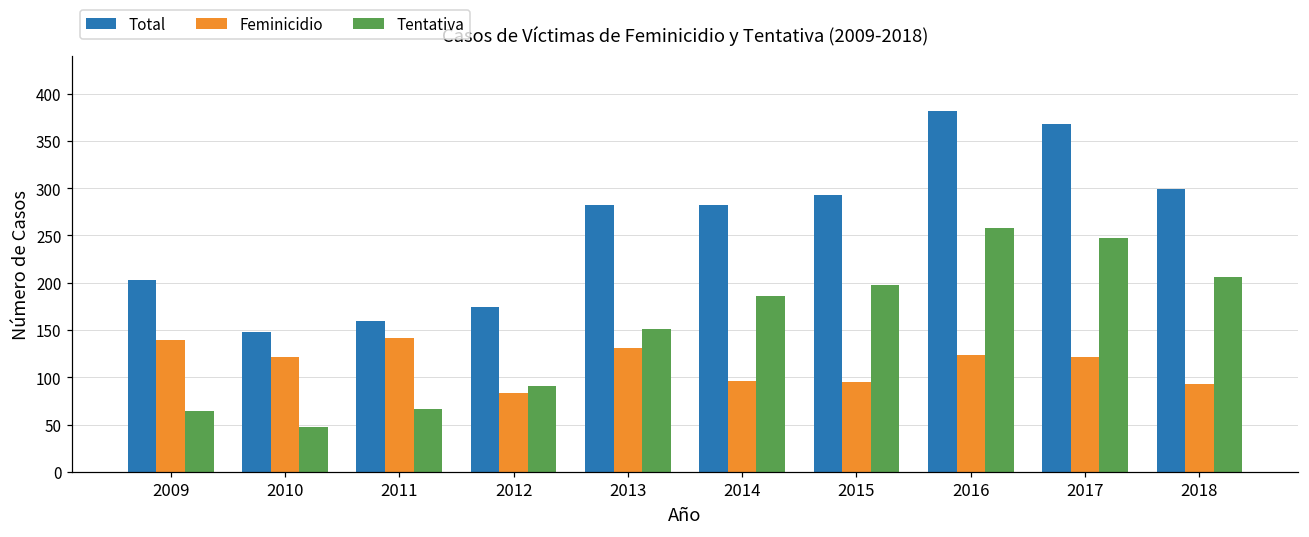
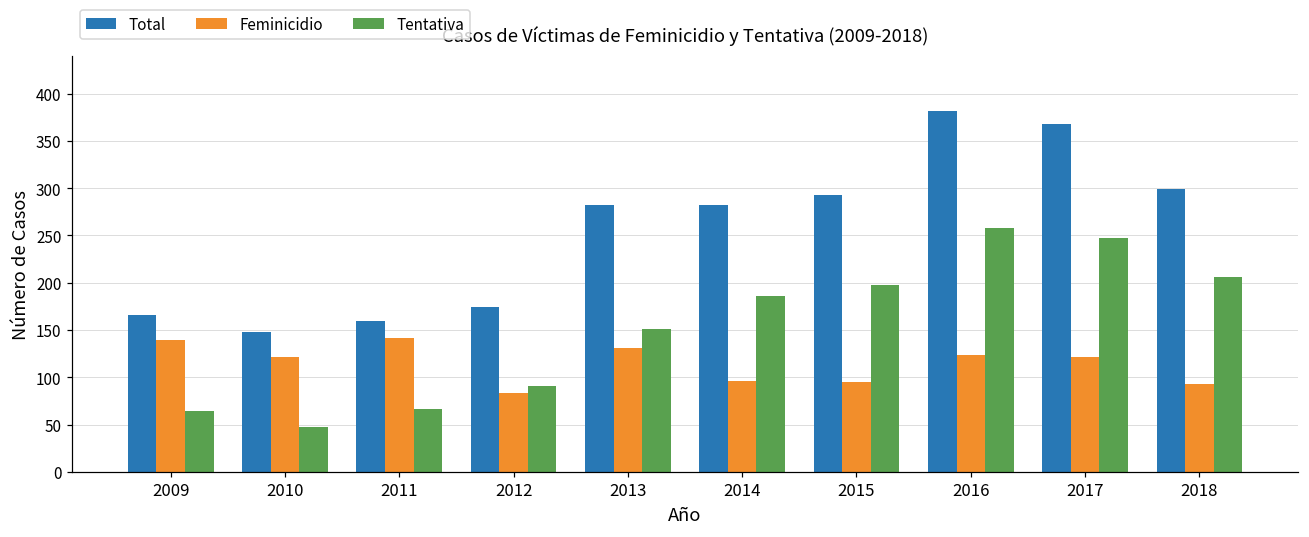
  {
    "Total": {
-     "2009": 200,
+     "2009": 170,
      "2010": 150,
      "2011": 160,
      "2012": 170,
      "2013": 280,
      "2014": 280,
      "2015": 290,
      "2016": 380,
      "2017": 370,
      "2018": 300
    },
    "Feminicidio": {
      "2009": 140,
      "2010": 120,
      "2011": 140,
      "2012": 80,
      "2013": 130,
      "2014": 100,
      "2015": 100,
      "2016": 120,
      "2017": 120,
      "2018": 90
    },
    "Tentativa": {
      "2009": 60,
      "2010": 50,
      "2011": 70,
      "2012": 90,
      "2013": 150,
      "2014": 190,
      "2015": 200,
      "2016": 260,
      "2017": 250,
      "2018": 210
    }
  }
